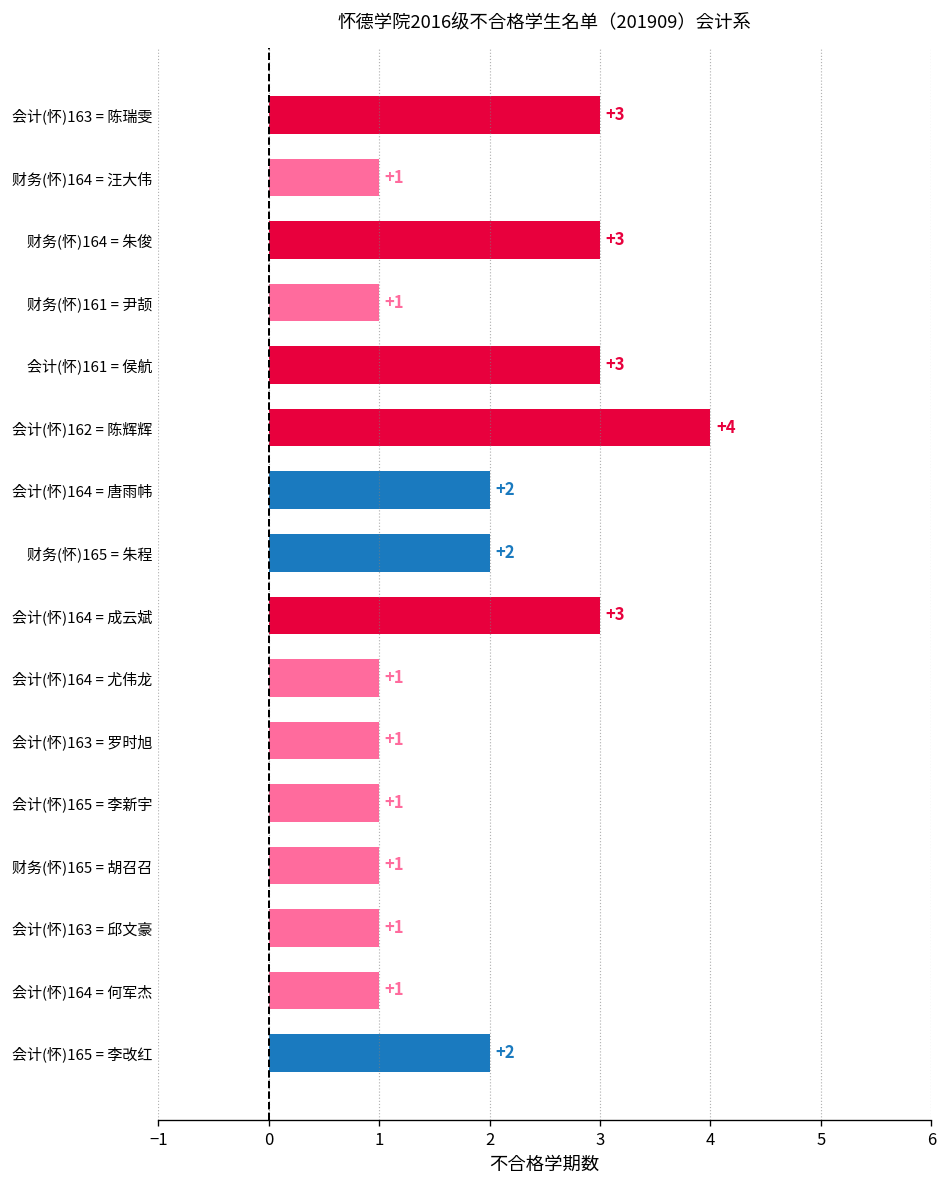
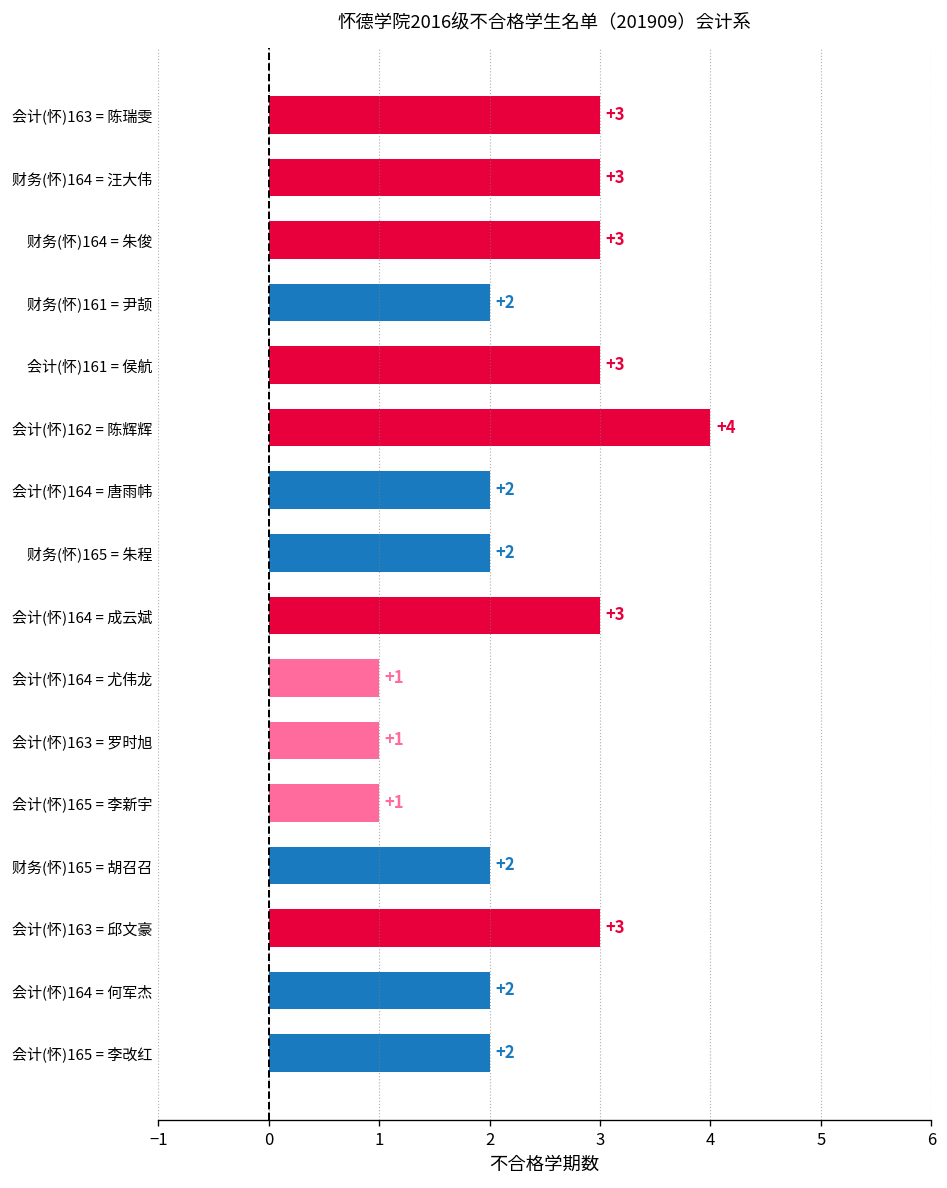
  {
    "会计(怀)163 = 陈瑞雯": "+3",
-   "财务(怀)164 = 汪大伟": "+1",
+   "财务(怀)164 = 汪大伟": "+3",
    "财务(怀)164 = 朱俊": "+3",
-   "财务(怀)161 = 尹颉": "+1",
+   "财务(怀)161 = 尹颉": "+2",
    "会计(怀)161 = 侯航": "+3",
    "会计(怀)162 = 陈辉辉": "+4",
    "会计(怀)164 = 唐雨帏": "+2",
    "财务(怀)165 = 朱程": "+2",
    "会计(怀)164 = 成云斌": "+3",
    "会计(怀)164 = 尤伟龙": "+1",
    "会计(怀)163 = 罗时旭": "+1",
    "会计(怀)165 = 李新宇": "+1",
-   "财务(怀)165 = 胡召召": "+1",
-   "会计(怀)163 = 邱文豪": "+1",
-   "会计(怀)164 = 何军杰": "+1",
+   "财务(怀)165 = 胡召召": "+2",
+   "会计(怀)163 = 邱文豪": "+3",
+   "会计(怀)164 = 何军杰": "+2",
    "会计(怀)165 = 李改红": "+2"
  }
